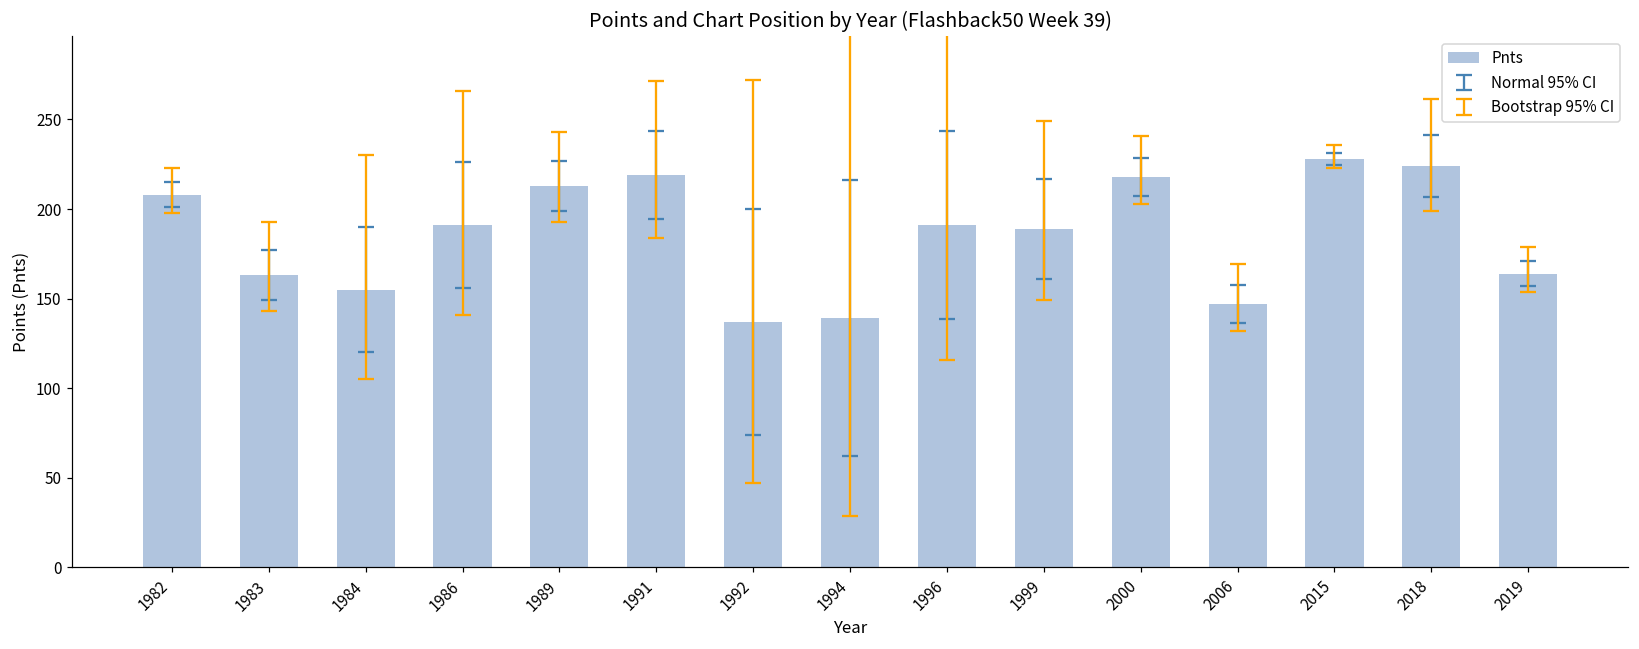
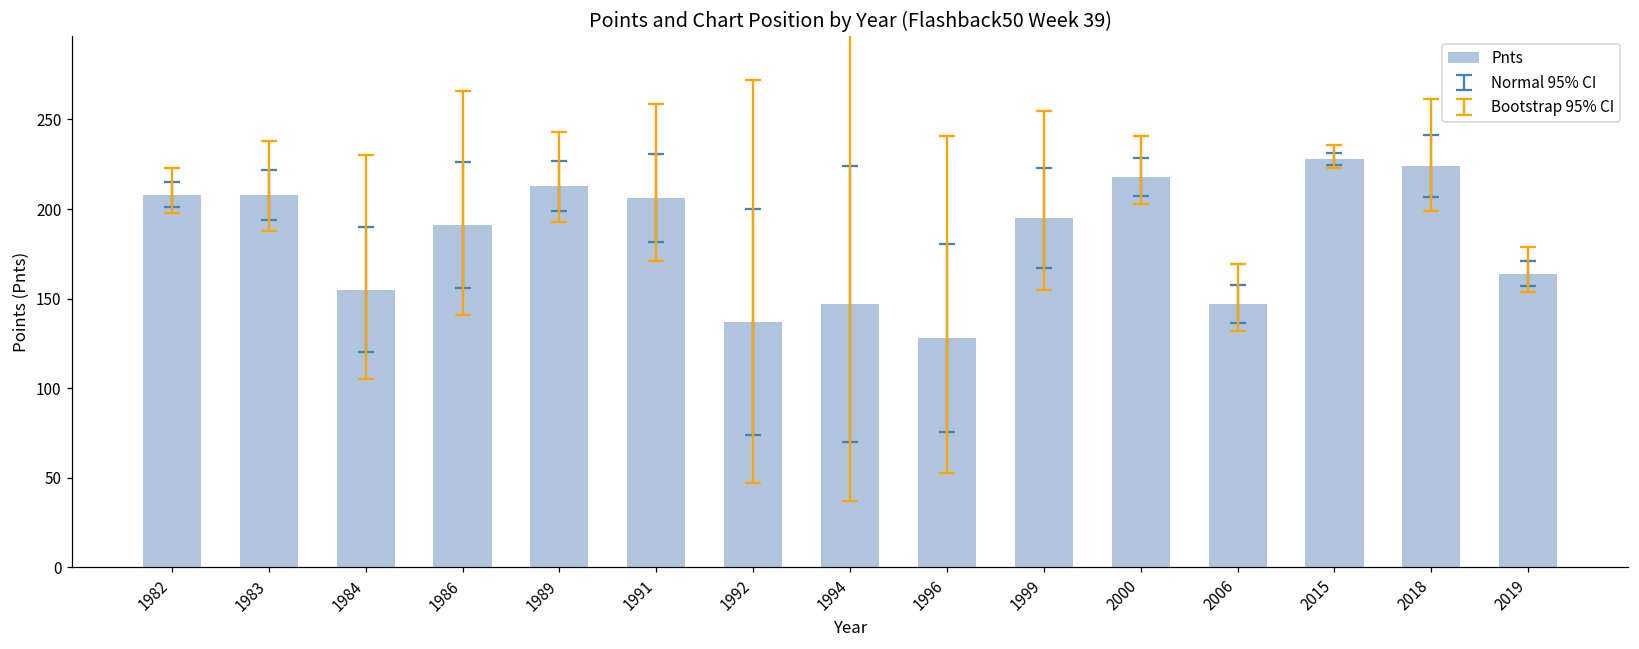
  {
    "Pnts": {
      "1982": 208,
-     "1983": 163,
+     "1983": 208,
      "1984": 155,
      "1986": 191,
      "1989": 213,
-     "1991": 219,
+     "1991": 206,
      "1992": 137,
-     "1994": 139,
-     "1996": 191,
-     "1999": 189,
+     "1994": 147,
+     "1996": 128,
+     "1999": 195,
      "2000": 218,
      "2006": 147,
      "2015": 228,
      "2018": 224,
      "2019": 164
    }
  }
